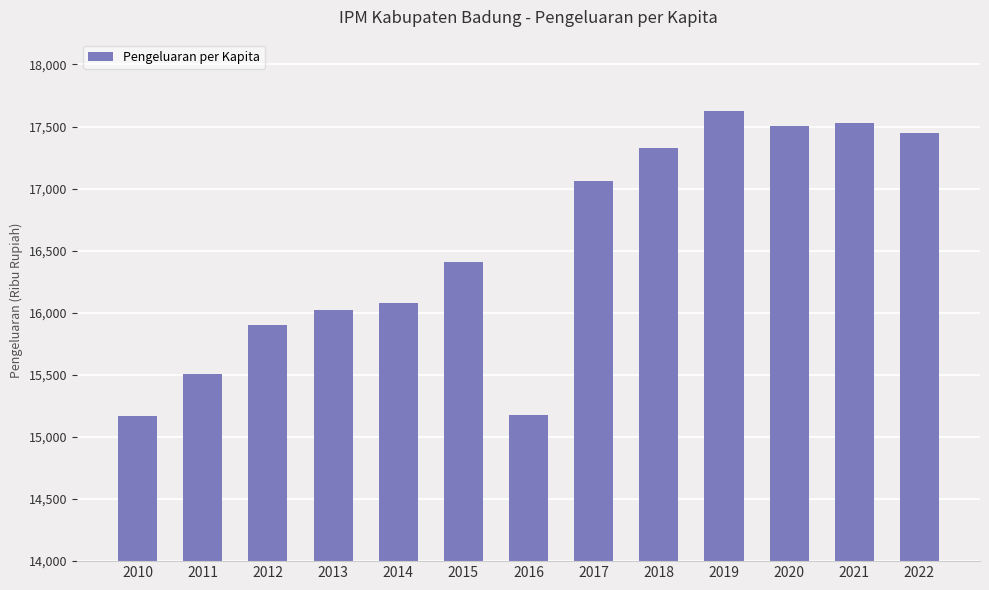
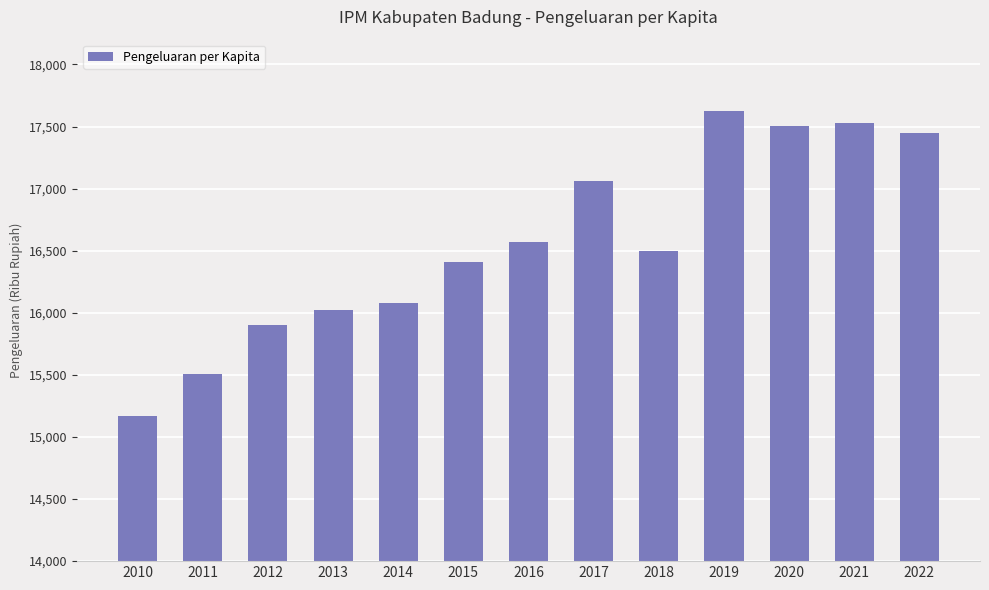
  {
    "2010": "15,170",
    "2011": "15,510",
    "2012": "15,900",
    "2013": "16,030",
    "2014": "16,080",
    "2015": "16,410",
-   "2016": "15,180",
+   "2016": "16,570",
    "2017": "17,060",
-   "2018": "17,330",
+   "2018": "16,500",
    "2019": "17,630",
    "2020": "17,500",
    "2021": "17,530",
    "2022": "17,450"
  }
